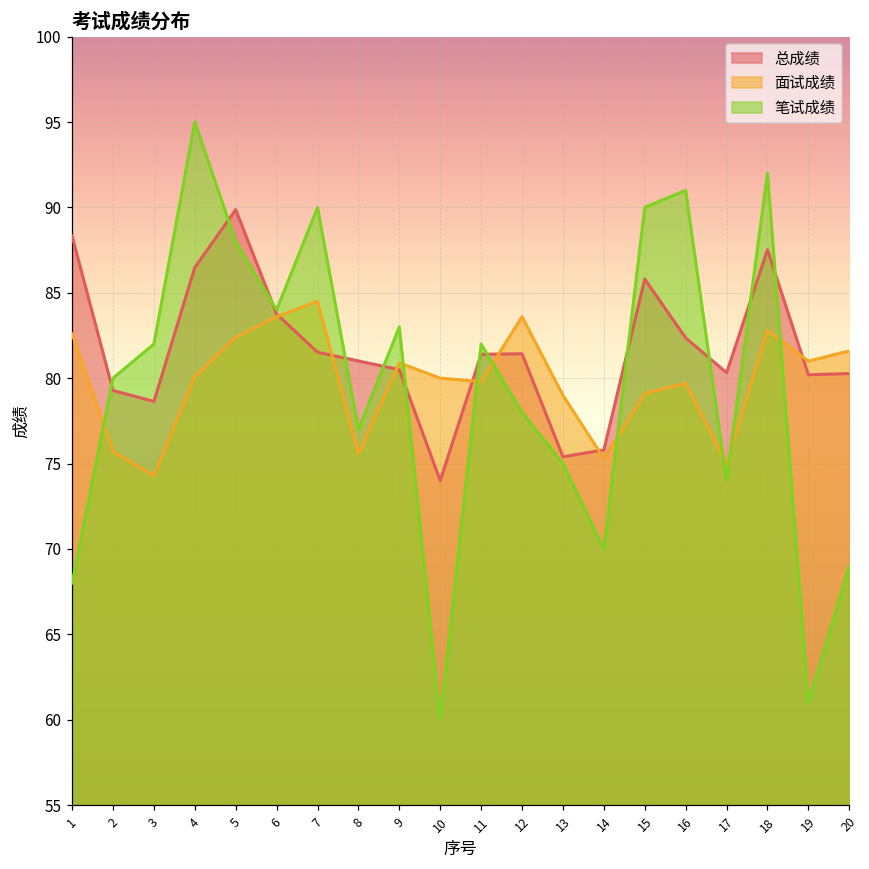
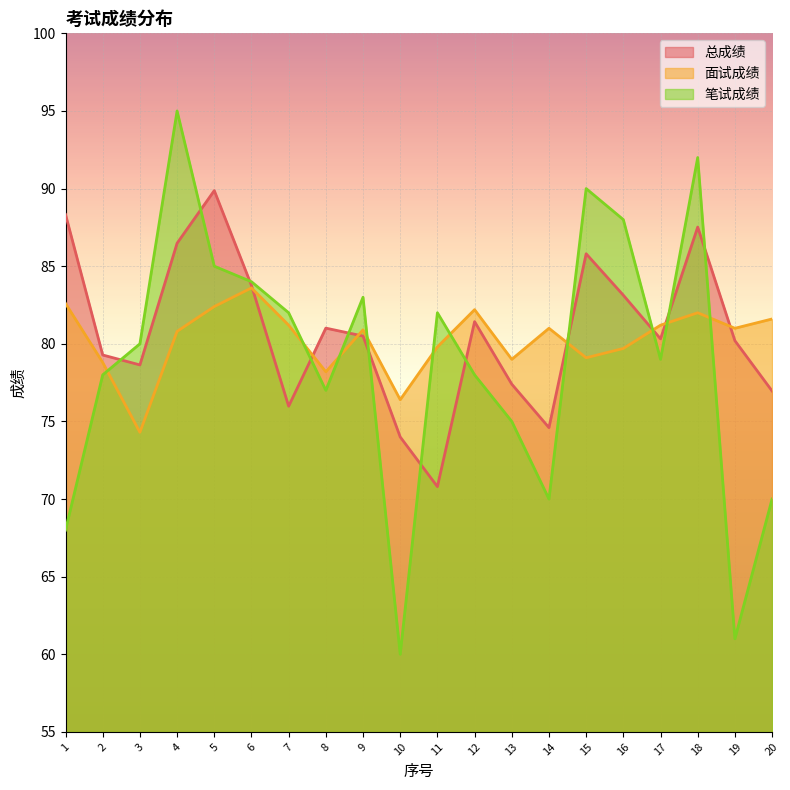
  {
    "总成绩": {
      "1": 88.3,
      "2": 79.3,
      "3": 78.6,
      "4": 86.5,
      "5": 89.9,
-     "7": 81.5,
+     "7": 76.0,
      "8": 81.0,
      "9": 80.5,
      "10": 74.0,
-     "11": 81.4,
+     "11": 70.8,
      "12": 81.4,
-     "13": 75.4,
-     "14": 75.8,
+     "13": 77.4,
+     "14": 74.6,
      "15": 85.8,
-     "16": 82.4,
+     "16": 83.1,
      "17": 80.3,
      "18": 87.5,
      "19": 80.2,
-     "20": 80.3
+     "20": 77.0
    },
    "面试成绩": {
      "1": 82.6,
-     "2": 75.7,
+     "2": 78.8,
      "3": 74.3,
-     "4": 80.1,
+     "4": 80.8,
      "5": 82.4,
-     "7": 84.5,
-     "8": 75.6,
+     "7": 81.2,
+     "8": 78.2,
      "9": 80.9,
-     "10": 80.0,
+     "10": 76.4,
      "11": 79.8,
-     "12": 83.6,
+     "12": 82.2,
      "13": 79.0,
-     "14": 75.3,
+     "14": 81.0,
      "15": 79.1,
      "16": 79.7,
-     "17": 75.0,
-     "18": 82.8,
+     "17": 81.2,
+     "18": 82.0,
      "19": 81.0,
      "20": 81.6
    },
    "笔试成绩": {
      "1": 68,
-     "2": 80,
-     "3": 82,
+     "2": 78,
+     "3": 80,
      "4": 95,
-     "5": 88,
+     "5": 85,
      "6": 84,
-     "7": 90,
+     "7": 82,
      "8": 77,
      "9": 83,
      "10": 60,
      "11": 82,
      "12": 78,
      "13": 75,
      "14": 70,
      "15": 90,
-     "16": 91,
-     "17": 74,
+     "16": 88,
+     "17": 79,
      "18": 92,
      "19": 61,
-     "20": 69
+     "20": 70
    }
  }
